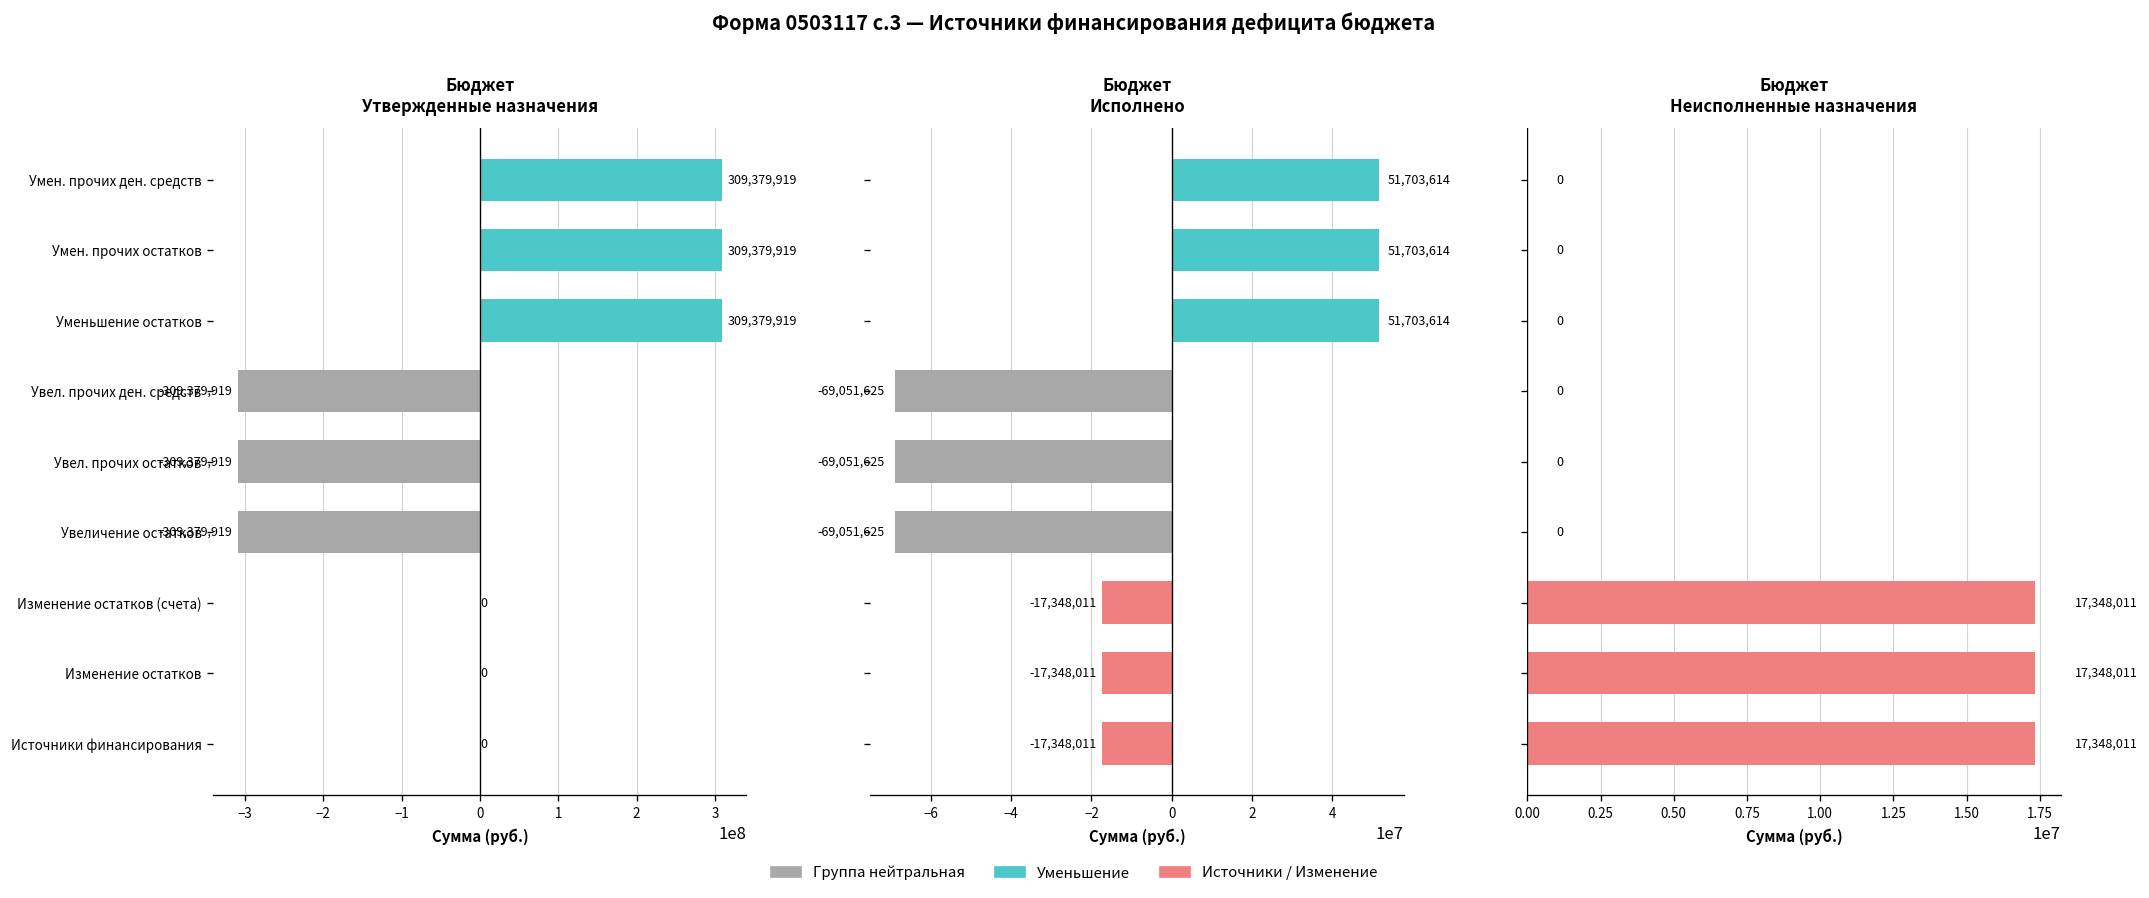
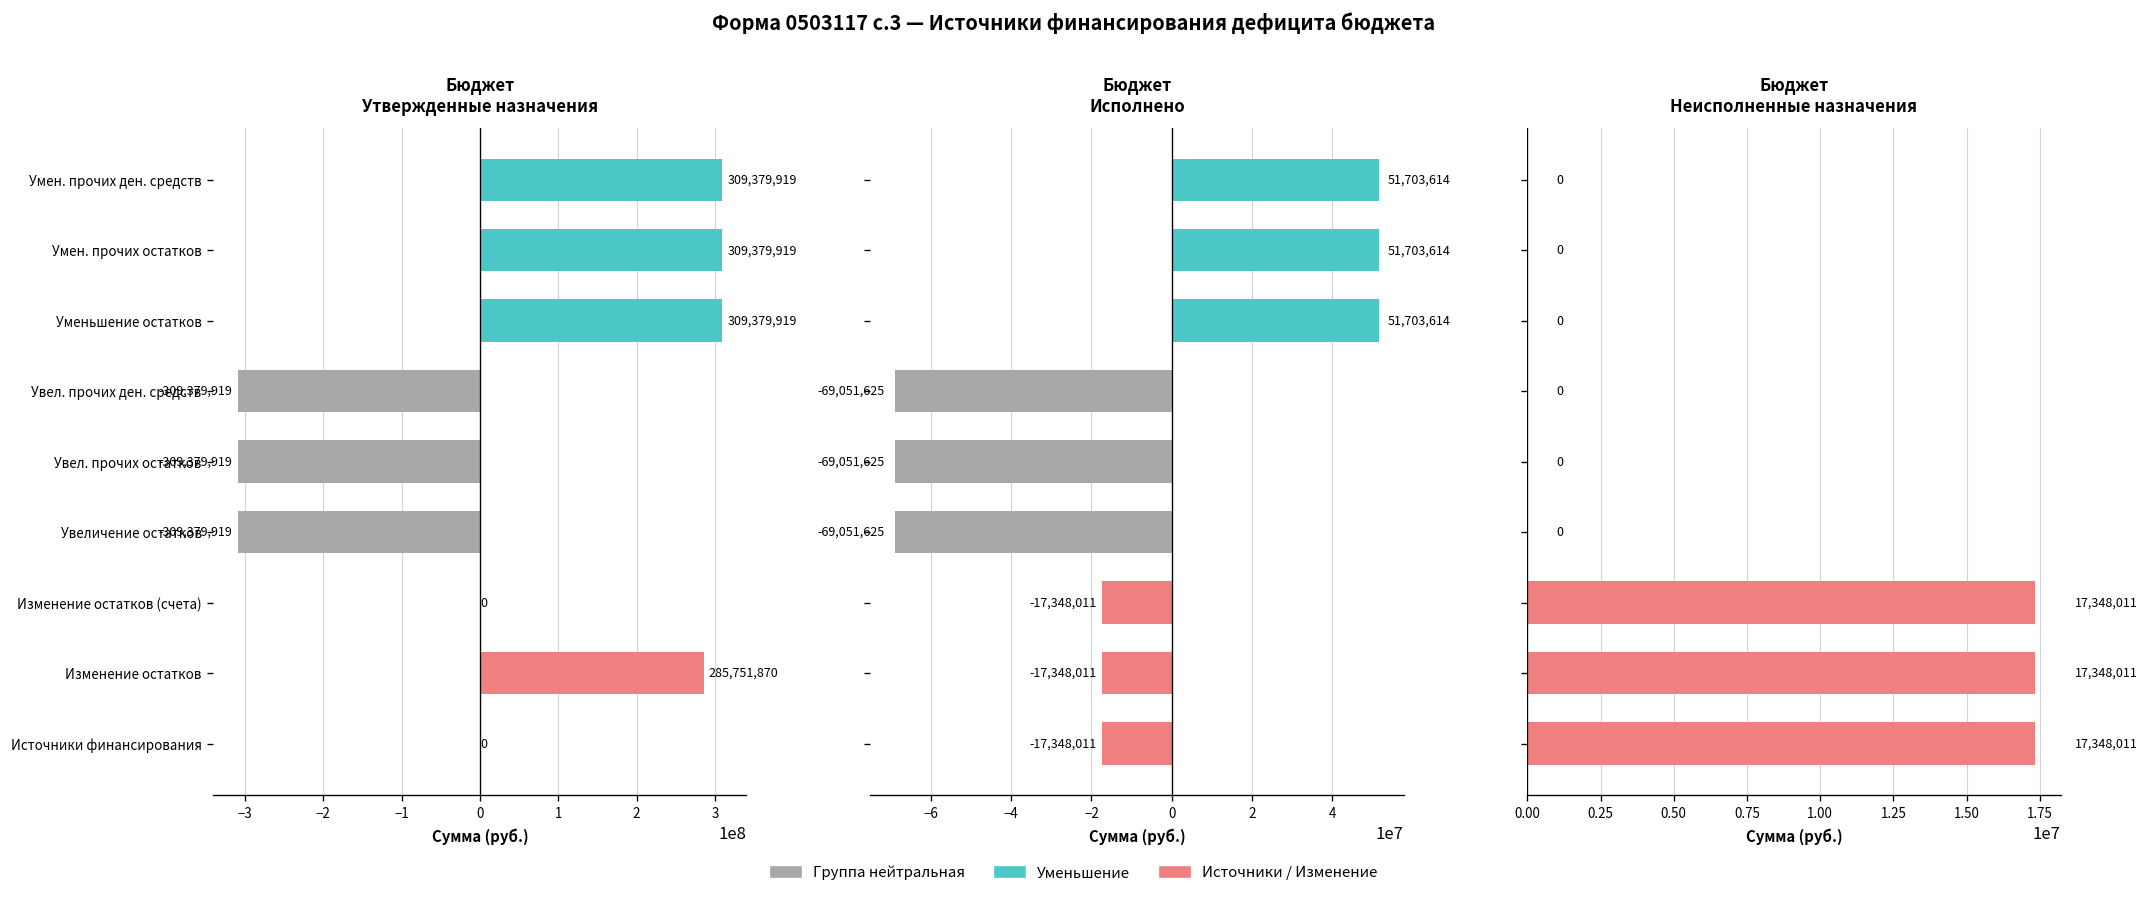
  {
    "Бюджет Утвержденные назначения": {
      "Умен. прочих ден. средств": "309,379,919",
      "Умен. прочих остатков": "309,379,919",
      "Уменьшение остатков": "309,379,919",
      "Увел. прочих ден. средств": "-309,379,919",
      "Увел. прочих остатков": "-309,379,919",
      "Увеличение остатков": "-309,379,919",
      "Изменение остатков (счета)": "0",
-     "Изменение остатков": "0",
+     "Изменение остатков": "285,751,870",
      "Источники финансирования": "0"
    }
  }
